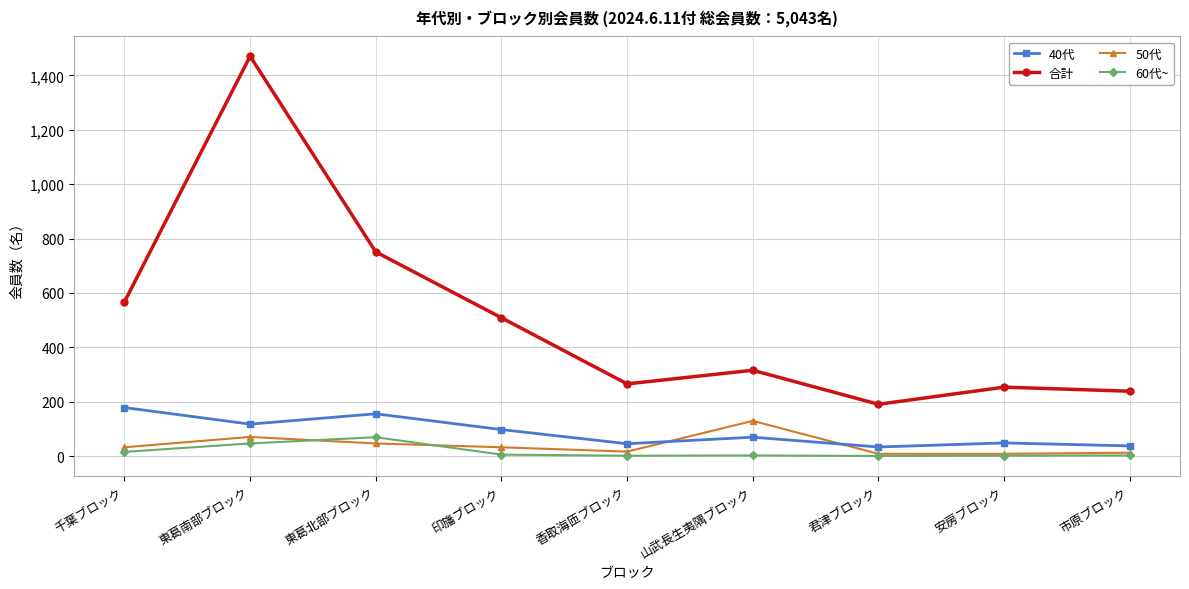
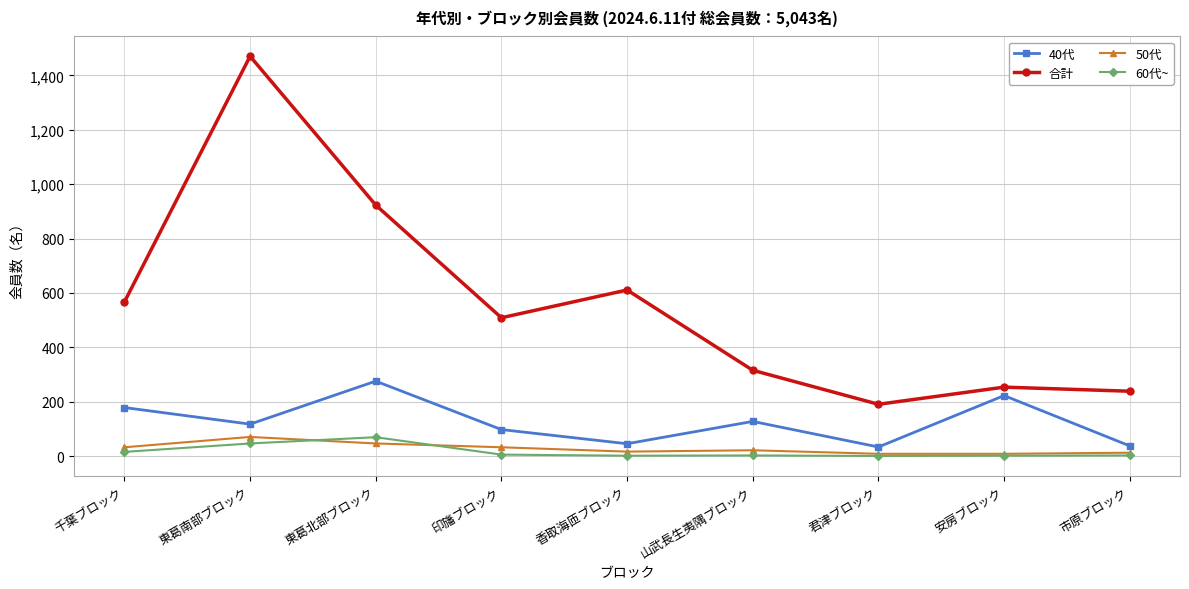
  {
    "40代": {
      "千葉ブロック": "180",
      "東葛南部ブロック": "120",
-     "東葛北部ブロック": "160",
+     "東葛北部ブロック": "280",
      "印旛ブロック": "100",
      "香取海匝ブロック": "50",
-     "山武長生夷隅ブロック": "70",
+     "山武長生夷隅ブロック": "130",
      "君津ブロック": "30",
-     "安房ブロック": "50",
+     "安房ブロック": "220",
      "市原ブロック": "40"
    },
    "合計": {
      "千葉ブロック": "570",
      "東葛南部ブロック": "1,470",
-     "東葛北部ブロック": "750",
+     "東葛北部ブロック": "920",
      "印旛ブロック": "510",
-     "香取海匝ブロック": "270",
+     "香取海匝ブロック": "610",
      "山武長生夷隅ブロック": "320",
      "君津ブロック": "190",
      "安房ブロック": "250",
      "市原ブロック": "240"
    },
    "50代": {
      "千葉ブロック": "30",
      "東葛南部ブロック": "70",
      "東葛北部ブロック": "50",
      "印旛ブロック": "30",
      "香取海匝ブロック": "20",
-     "山武長生夷隅ブロック": "130",
+     "山武長生夷隅ブロック": "20",
      "市原ブロック": "10"
    },
    "60代~": {
      "千葉ブロック": "20",
      "東葛南部ブロック": "50",
      "東葛北部ブロック": "70",
      "印旛ブロック": "10",
      "香取海匝ブロック": "0",
      "山武長生夷隅ブロック": "0",
      "市原ブロック": "0"
    }
  }
